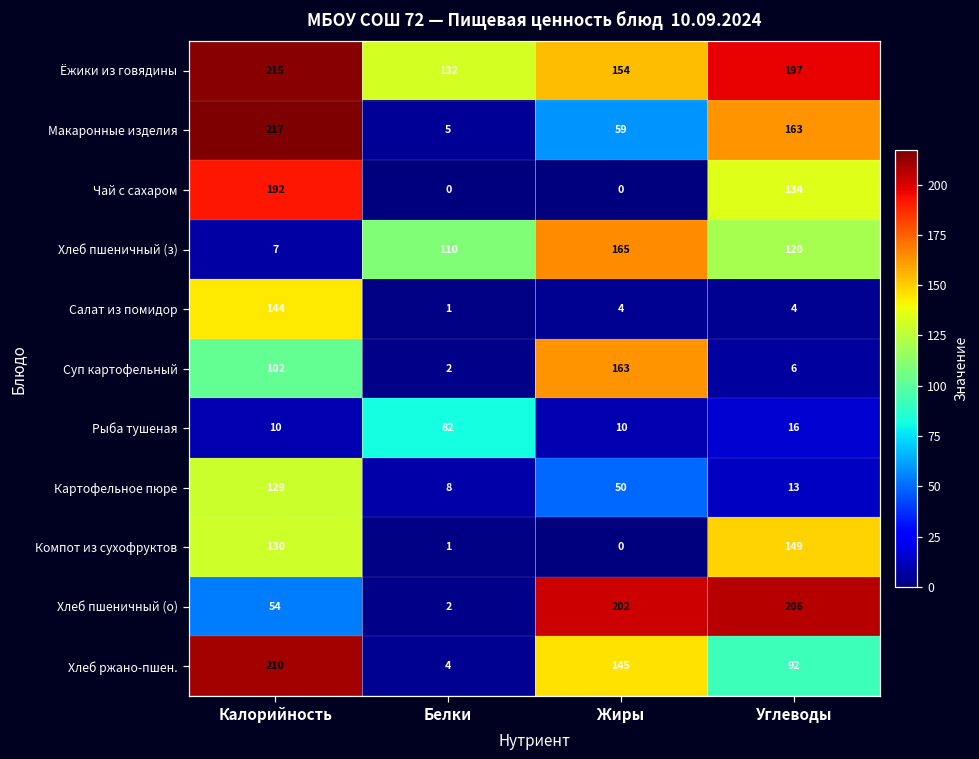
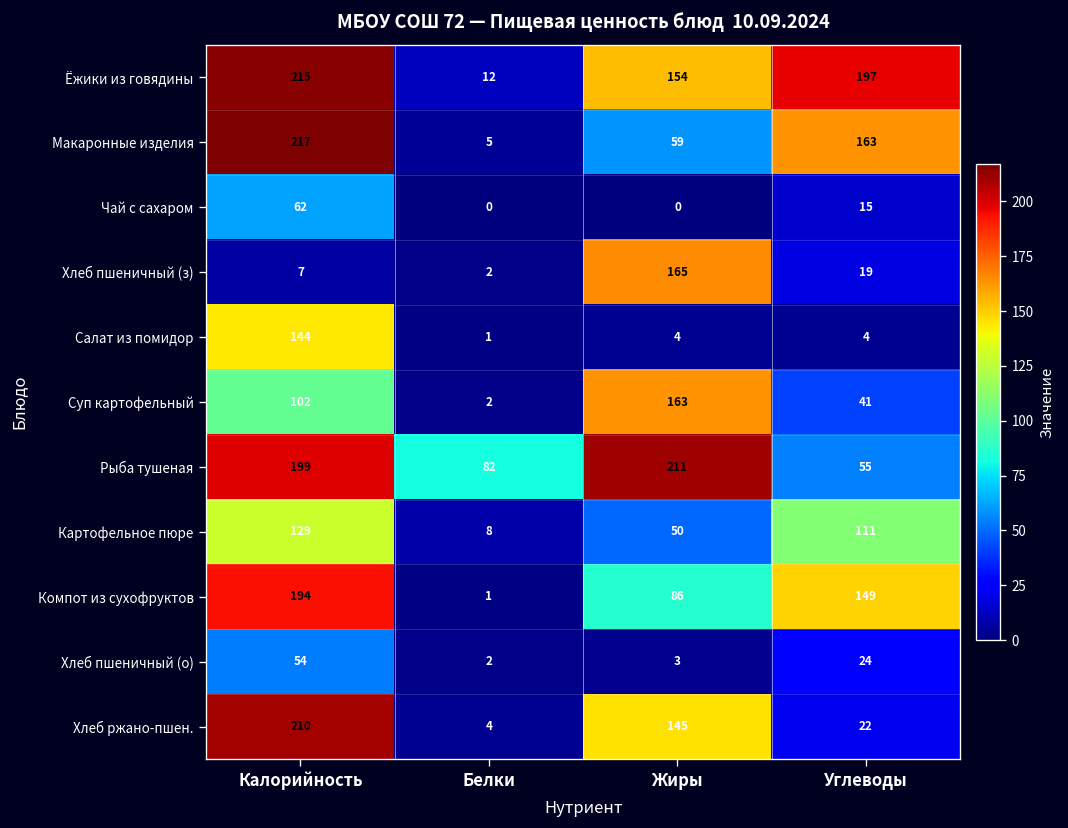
  {
    "Ёжики из говядины": {
      "Калорийность": 215,
-     "Белки": 132,
+     "Белки": 12,
      "Жиры": 154,
      "Углеводы": 197
    },
    "Макаронные изделия": {
      "Калорийность": 217,
      "Белки": 5,
      "Жиры": 59,
      "Углеводы": 163
    },
    "Чай с сахаром": {
-     "Калорийность": 192,
+     "Калорийность": 62,
      "Белки": 0,
      "Жиры": 0,
-     "Углеводы": 134
+     "Углеводы": 15
    },
    "Хлеб пшеничный (з)": {
      "Калорийность": 7,
-     "Белки": 110,
+     "Белки": 2,
      "Жиры": 165,
-     "Углеводы": 120
+     "Углеводы": 19
    },
    "Салат из помидор": {
      "Калорийность": 144,
      "Белки": 1,
      "Жиры": 4,
      "Углеводы": 4
    },
    "Суп картофельный": {
      "Калорийность": 102,
      "Белки": 2,
      "Жиры": 163,
-     "Углеводы": 6
+     "Углеводы": 41
    },
    "Рыба тушеная": {
-     "Калорийность": 10,
+     "Калорийность": 199,
      "Белки": 82,
-     "Жиры": 10,
-     "Углеводы": 16
+     "Жиры": 211,
+     "Углеводы": 55
    },
    "Картофельное пюре": {
      "Калорийность": 129,
      "Белки": 8,
      "Жиры": 50,
-     "Углеводы": 13
+     "Углеводы": 111
    },
    "Компот из сухофруктов": {
-     "Калорийность": 130,
+     "Калорийность": 194,
      "Белки": 1,
-     "Жиры": 0,
+     "Жиры": 86,
      "Углеводы": 149
    },
    "Хлеб пшеничный (о)": {
      "Калорийность": 54,
      "Белки": 2,
-     "Жиры": 202,
-     "Углеводы": 206
+     "Жиры": 3,
+     "Углеводы": 24
    },
    "Хлеб ржано-пшен.": {
      "Калорийность": 210,
      "Белки": 4,
      "Жиры": 145,
-     "Углеводы": 92
+     "Углеводы": 22
    }
  }
